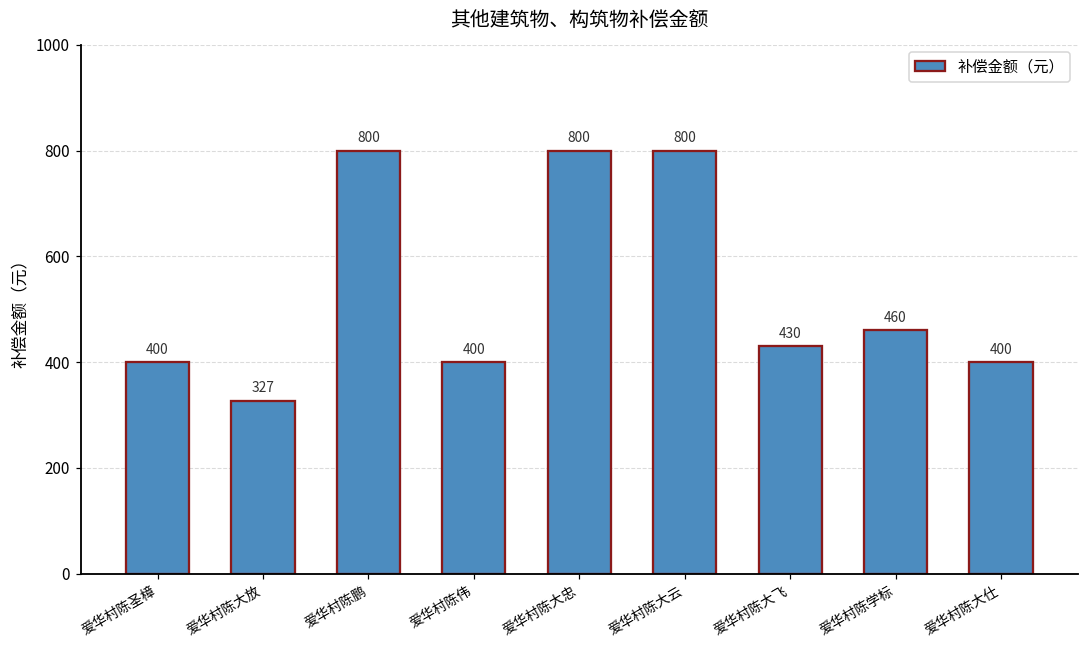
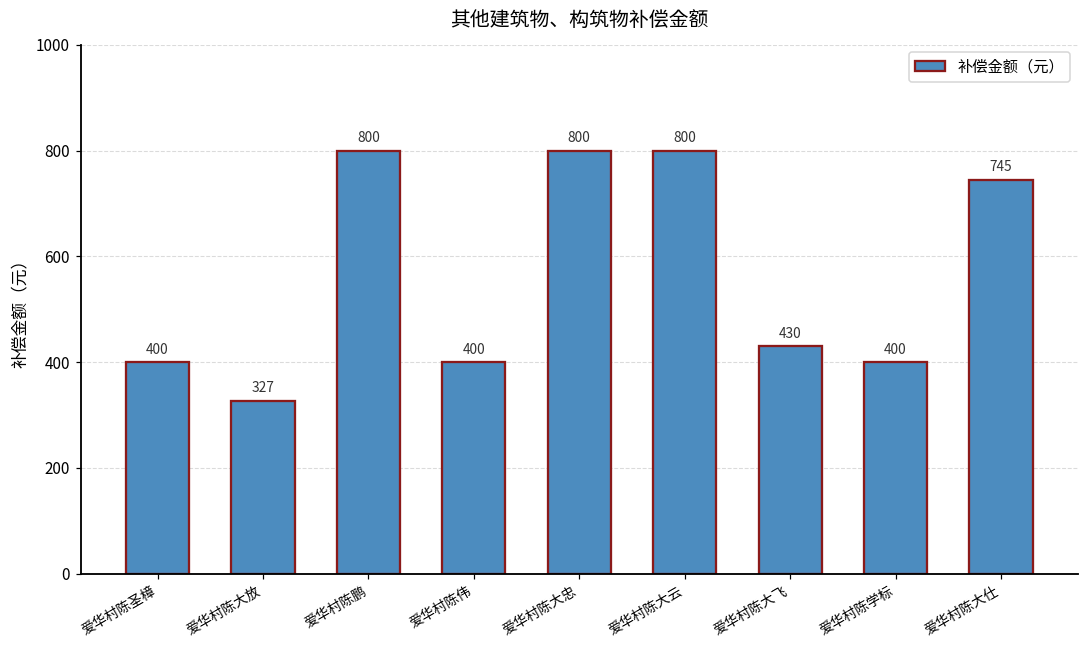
  {
    "爱华村陈圣樟": 400,
    "爱华村陈大放": 327,
    "爱华村陈鹏": 800,
    "爱华村陈伟": 400,
    "爱华村陈大忠": 800,
    "爱华村陈大云": 800,
    "爱华村陈大飞": 430,
-   "爱华村陈学标": 460,
-   "爱华村陈大仕": 400
+   "爱华村陈学标": 400,
+   "爱华村陈大仕": 745
  }
